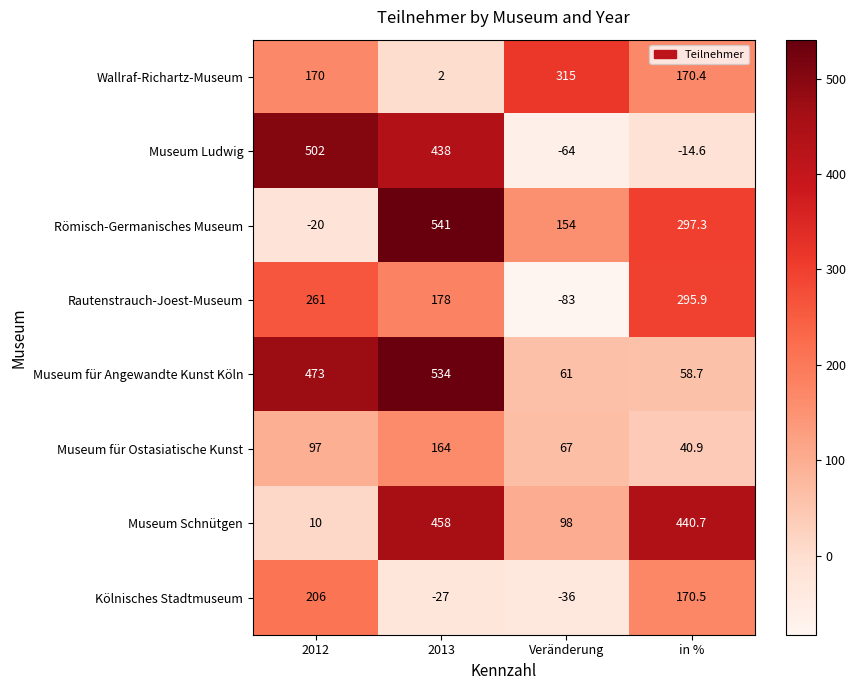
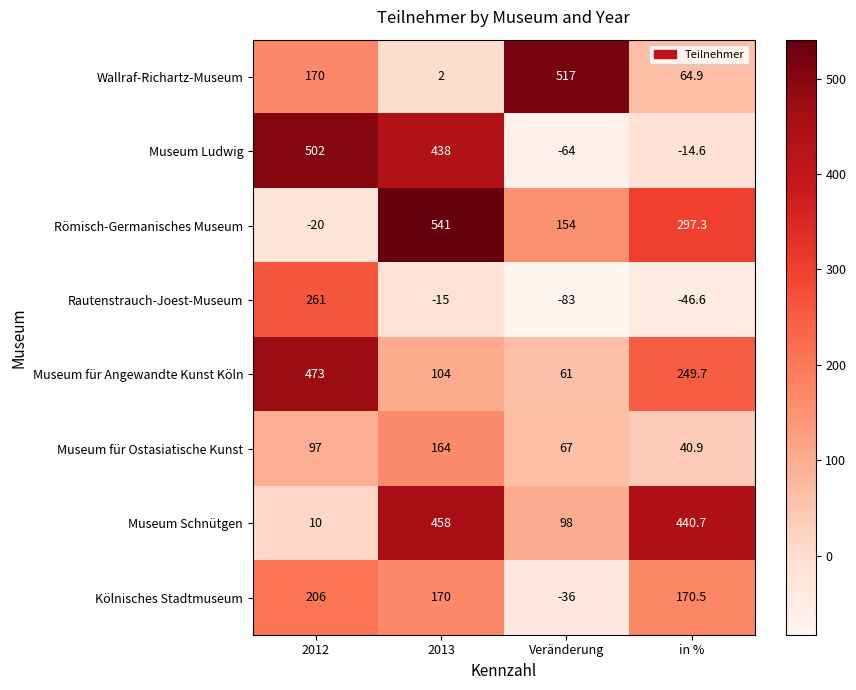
  {
    "Wallraf-Richartz-Museum": {
      "2012": 170,
      "2013": 2,
-     "Veränderung": 315,
-     "in %": 170.4
+     "Veränderung": 517,
+     "in %": 64.9
    },
    "Museum Ludwig": {
      "2012": 502,
      "2013": 438,
      "Veränderung": -64,
      "in %": -14.6
    },
    "Römisch-Germanisches Museum": {
      "2012": -20,
      "2013": 541,
      "Veränderung": 154,
      "in %": 297.3
    },
    "Rautenstrauch-Joest-Museum": {
      "2012": 261,
-     "2013": 178,
+     "2013": -15,
      "Veränderung": -83,
-     "in %": 295.9
+     "in %": -46.6
    },
    "Museum für Angewandte Kunst Köln": {
      "2012": 473,
-     "2013": 534,
+     "2013": 104,
      "Veränderung": 61,
-     "in %": 58.7
+     "in %": 249.7
    },
    "Museum für Ostasiatische Kunst": {
      "2012": 97,
      "2013": 164,
      "Veränderung": 67,
      "in %": 40.9
    },
    "Museum Schnütgen": {
      "2012": 10,
      "2013": 458,
      "Veränderung": 98,
      "in %": 440.7
    },
    "Kölnisches Stadtmuseum": {
      "2012": 206,
-     "2013": -27,
+     "2013": 170,
      "Veränderung": -36,
      "in %": 170.5
    }
  }
